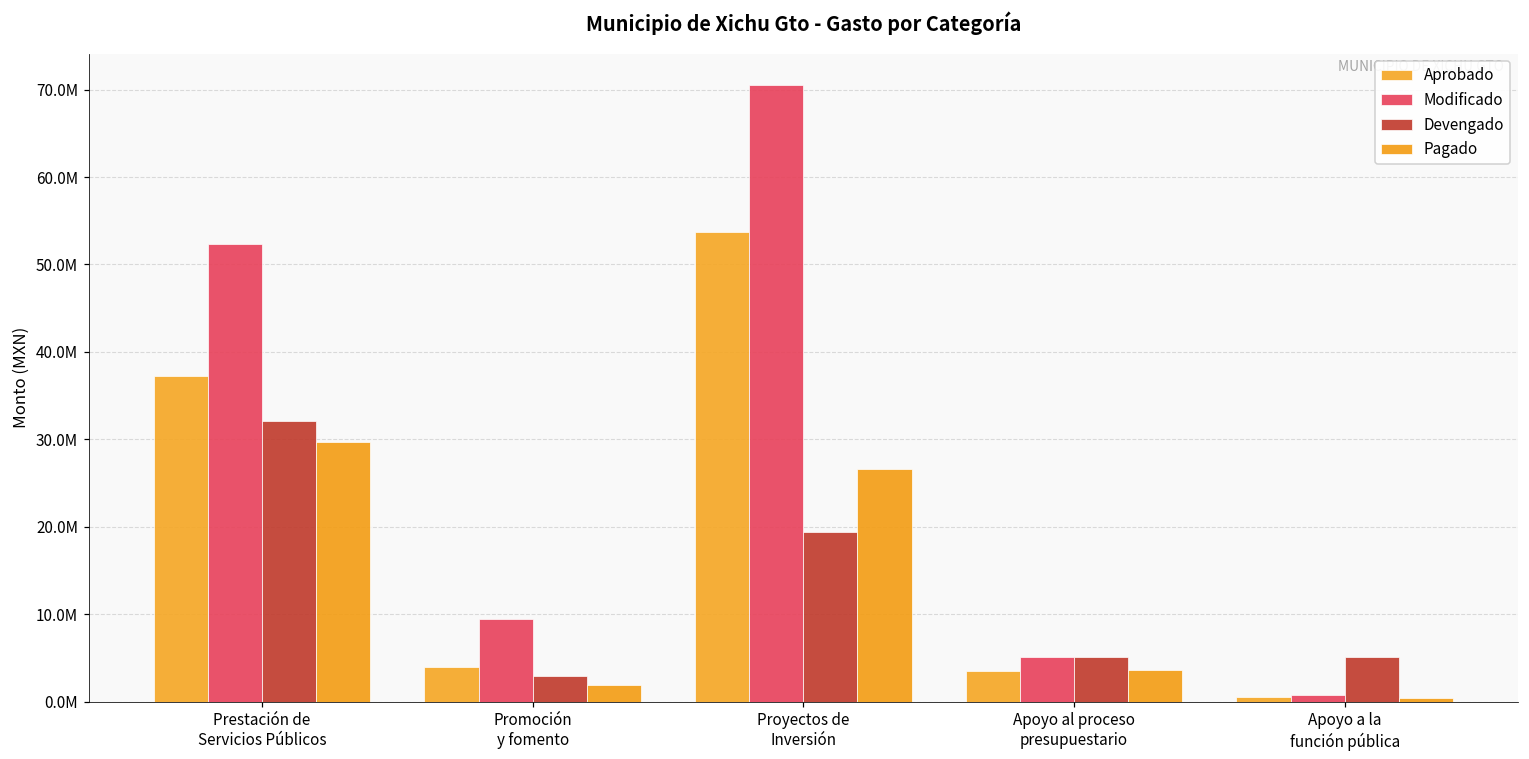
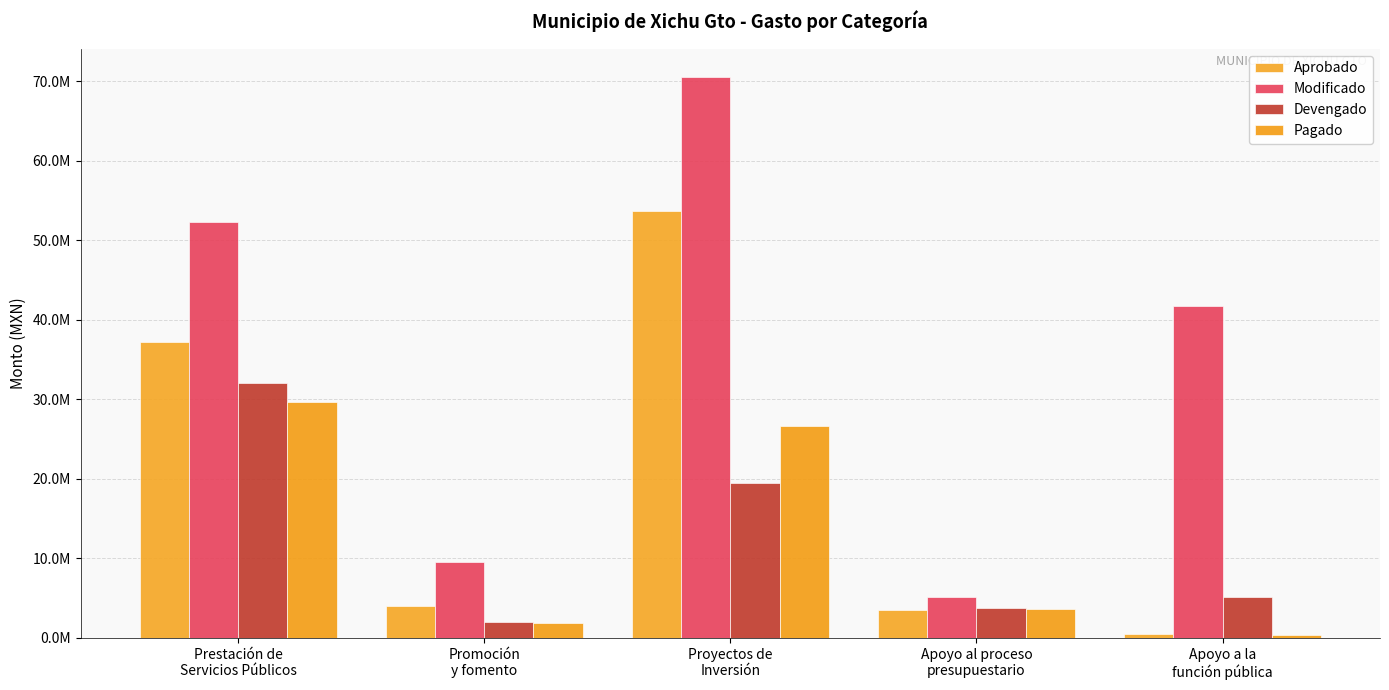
  {
    "Modificado": {
      "Prestación de Servicios Públicos": 52000000,
      "Promoción y fomento": 9000000,
      "Proyectos de Inversión": 71000000,
      "Apoyo al proceso presupuestario": 5000000,
-     "Apoyo a la función pública": 1000000
+     "Apoyo a la función pública": 42000000
    },
    "Devengado": {
      "Prestación de Servicios Públicos": 32000000,
-     "Promoción y fomento": 3000000,
+     "Promoción y fomento": 2000000,
      "Proyectos de Inversión": 19000000,
-     "Apoyo al proceso presupuestario": 5000000,
+     "Apoyo al proceso presupuestario": 4000000,
      "Apoyo a la función pública": 5000000
    }
  }
